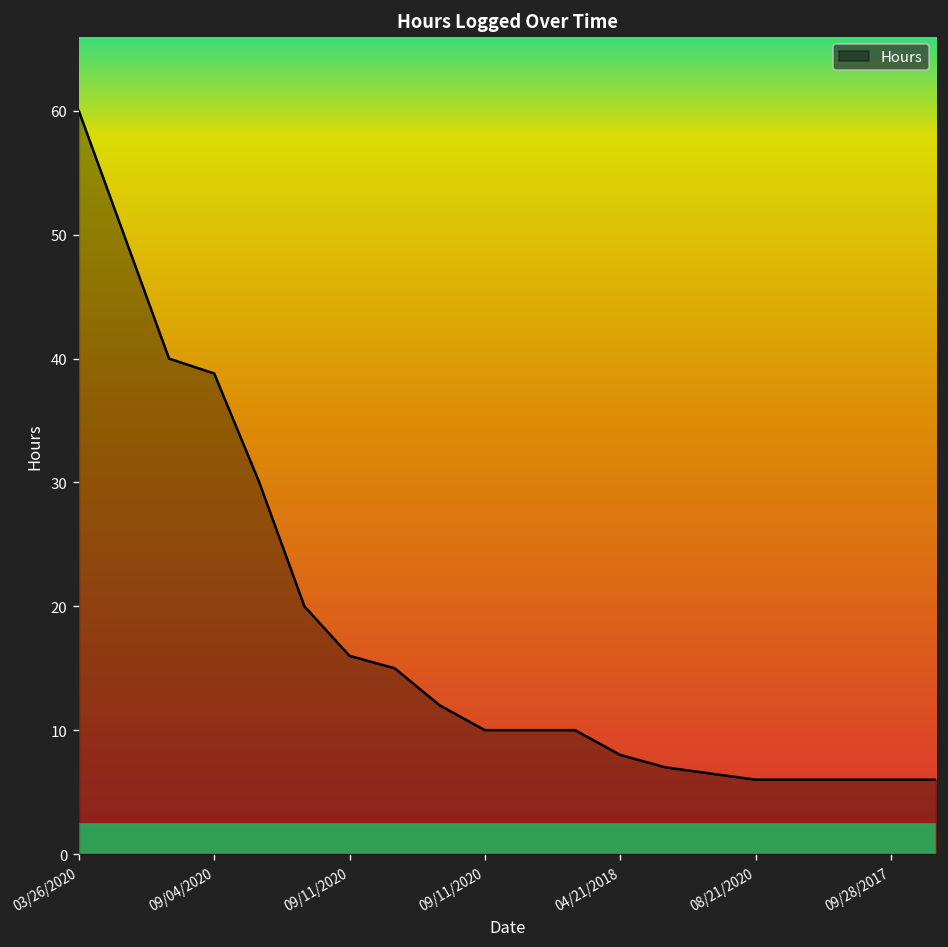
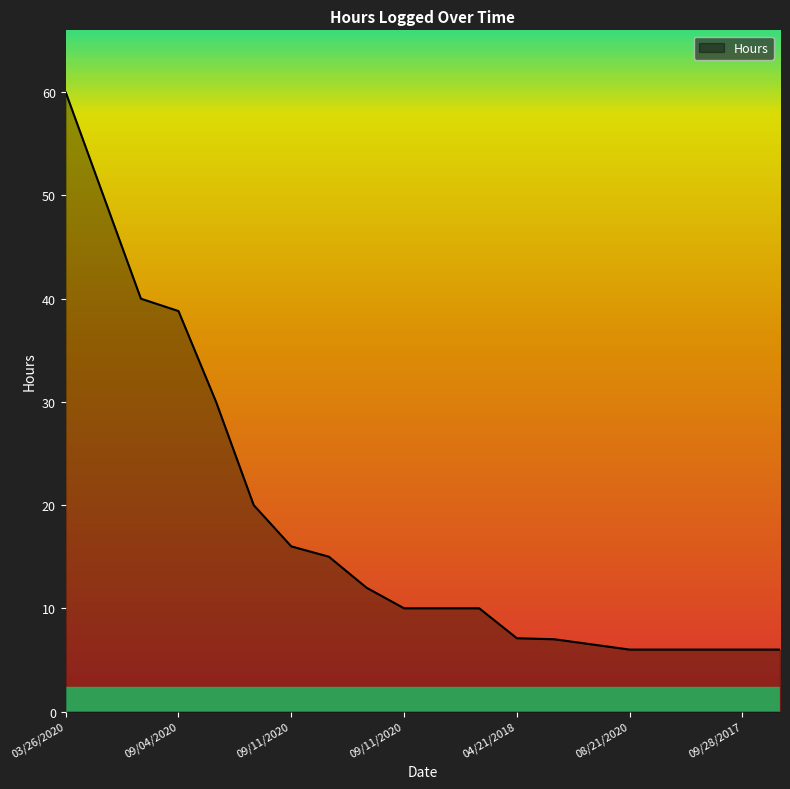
  {
    "03/26/2020": 60.0,
    "09/04/2020": 38.8,
-   "04/21/2018": 8.0,
+   "04/21/2018": 7.1,
    "08/21/2020": 6.0,
    "09/28/2017": 6.0
  }
